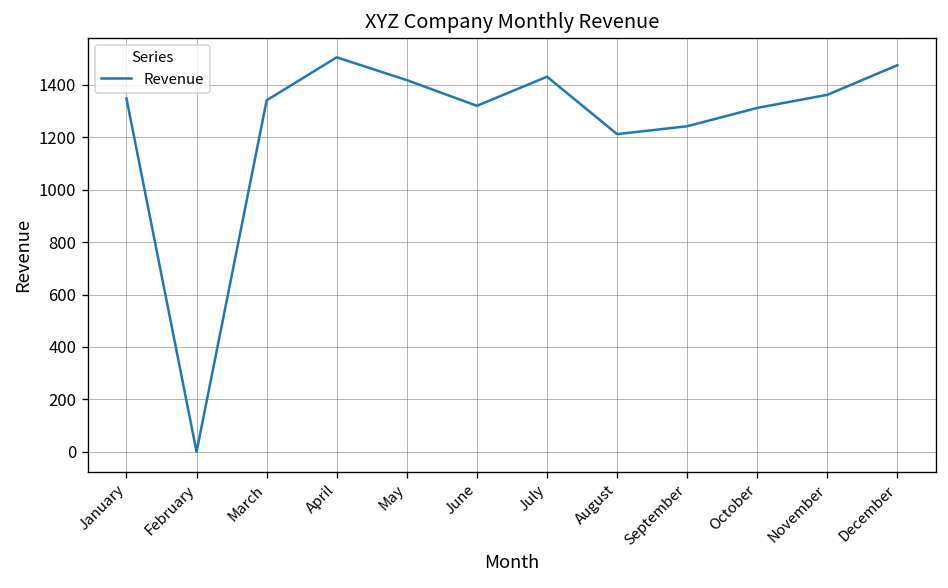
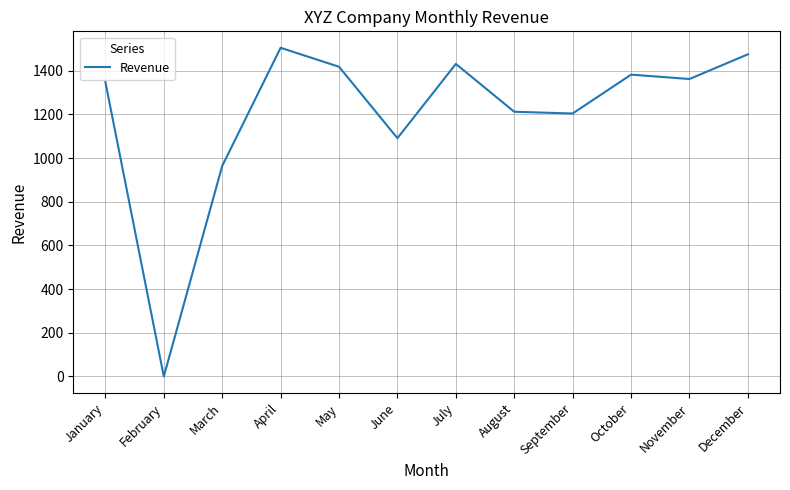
  {
    "January": 1350,
    "February": 0,
-   "March": 1340,
+   "March": 960,
    "April": 1510,
    "May": 1420,
-   "June": 1320,
+   "June": 1090,
    "July": 1430,
    "August": 1210,
-   "September": 1240,
-   "October": 1310,
+   "September": 1200,
+   "October": 1380,
    "November": 1360,
    "December": 1480
  }
